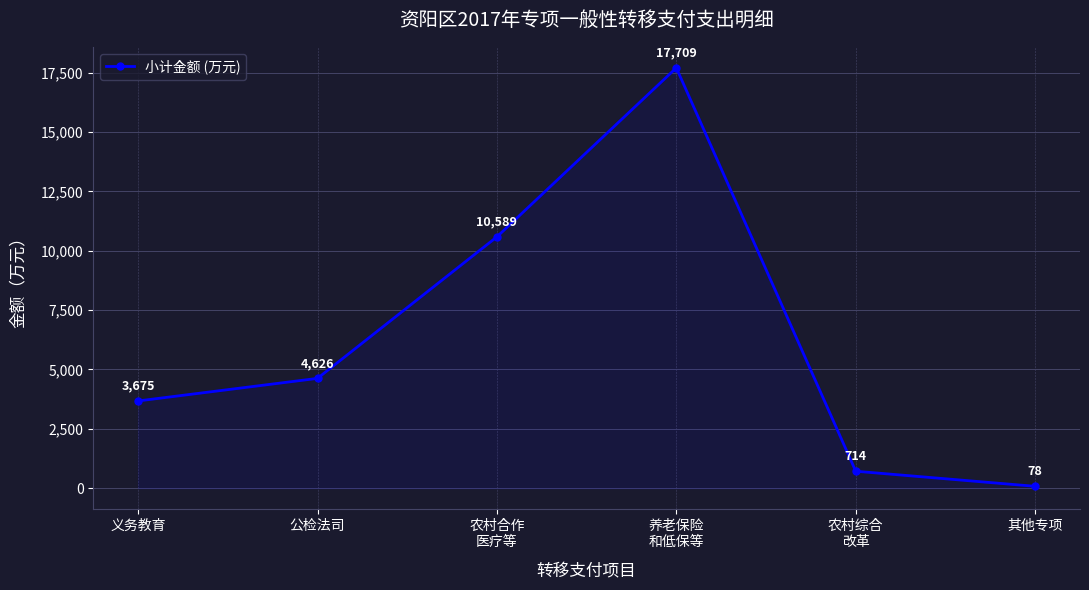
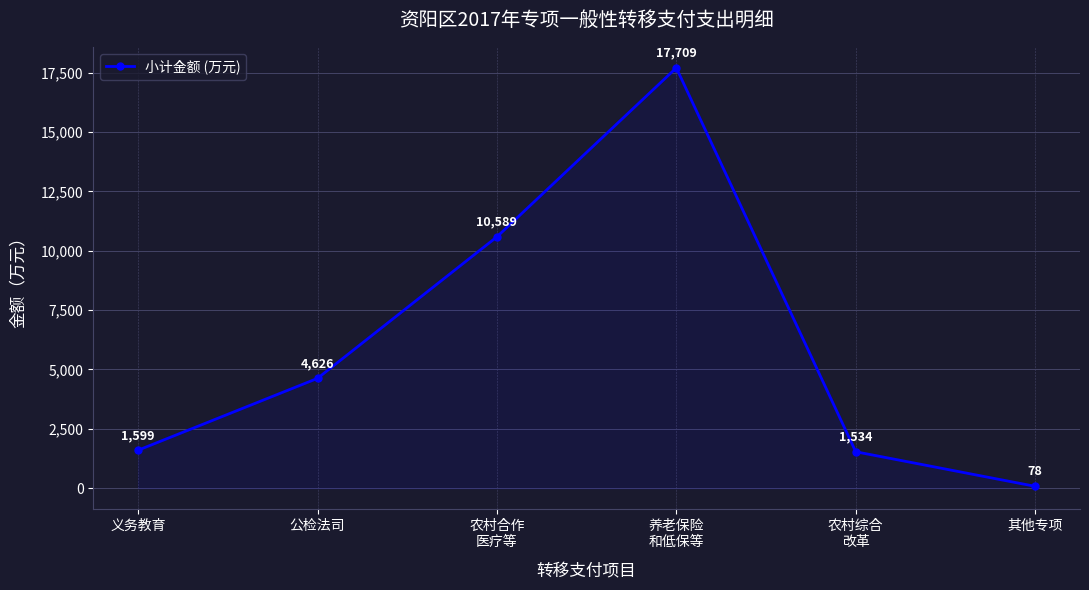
  {
-   "义务教育": "3,675",
+   "义务教育": "1,599",
    "公检法司": "4,626",
    "农村合作 医疗等": "10,589",
    "养老保险 和低保等": "17,709",
-   "农村综合 改革": "714",
+   "农村综合 改革": "1,534",
    "其他专项": "78"
  }
